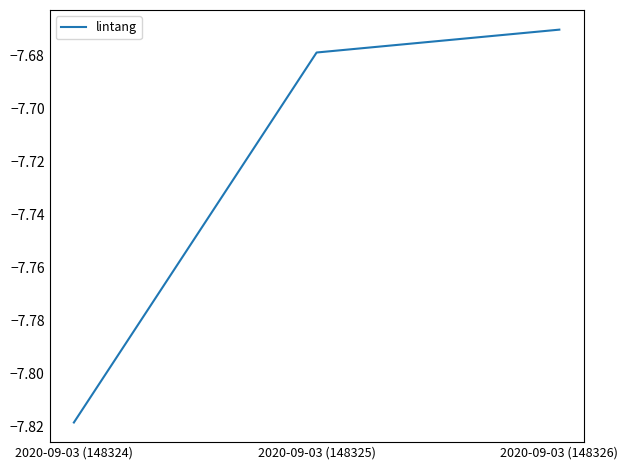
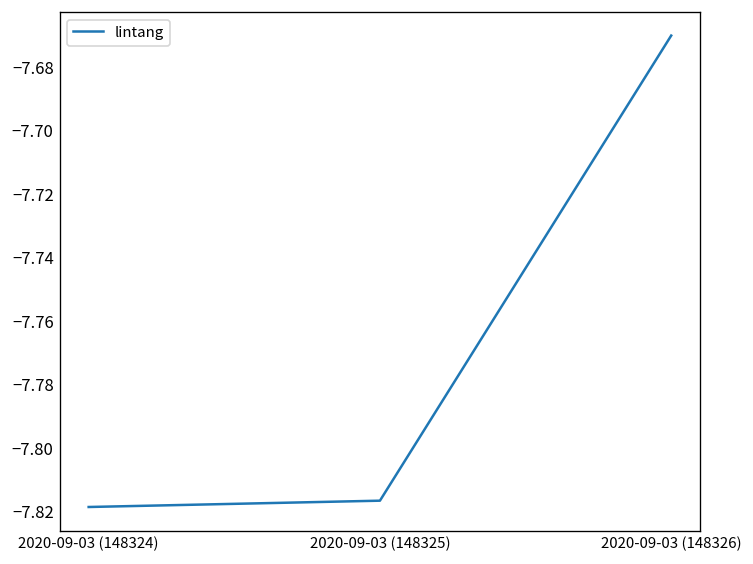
  {
    "2020-09-03 (148324)": -7.818,
-   "2020-09-03 (148325)": -7.679,
+   "2020-09-03 (148325)": -7.816,
    "2020-09-03 (148326)": -7.670
  }
